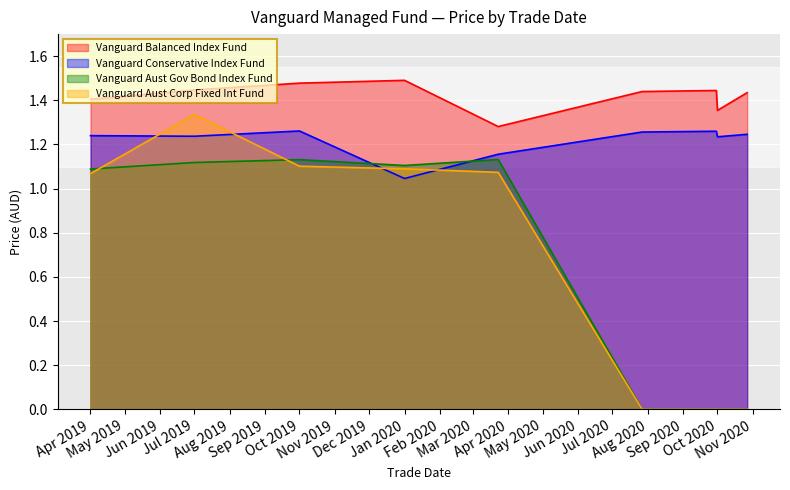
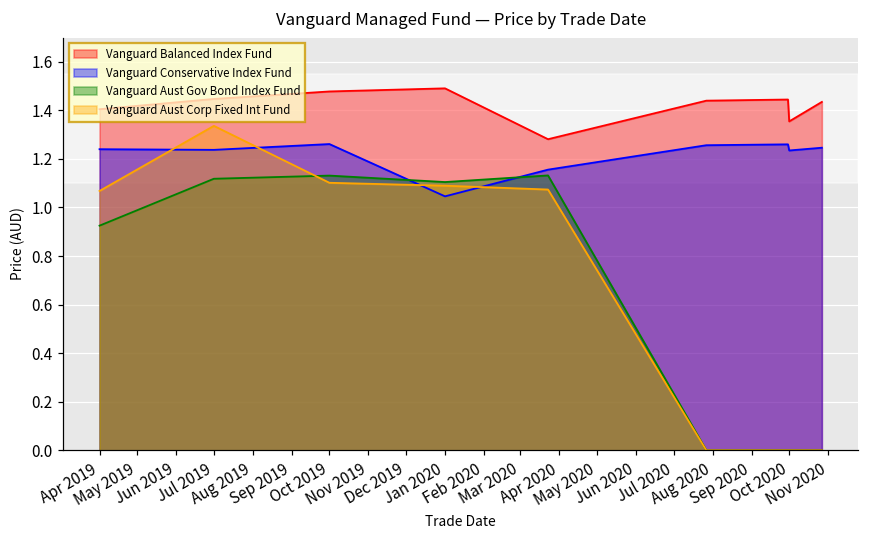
  {
    "Vanguard Balanced Index Fund": {
      "Oct 2019": 1.48,
      "Jan 2020": 1.49,
      "Oct 2020": 1.35
    },
    "Vanguard Conservative Index Fund": {
      "Apr 2019": 1.24,
      "Jul 2019": 1.24,
      "Oct 2019": 1.26,
      "Jan 2020": 1.05,
      "Oct 2020": 1.23
    },
    "Vanguard Aust Gov Bond Index Fund": {
-     "Apr 2019": 1.09,
+     "Apr 2019": 0.93,
      "Jul 2019": 1.12,
      "Oct 2019": 1.13,
      "Jan 2020": 1.10
    },
    "Vanguard Aust Corp Fixed Int Fund": {
      "Apr 2019": 1.07,
      "Jul 2019": 1.34,
      "Oct 2019": 1.10,
      "Jan 2020": 1.09
    }
  }
